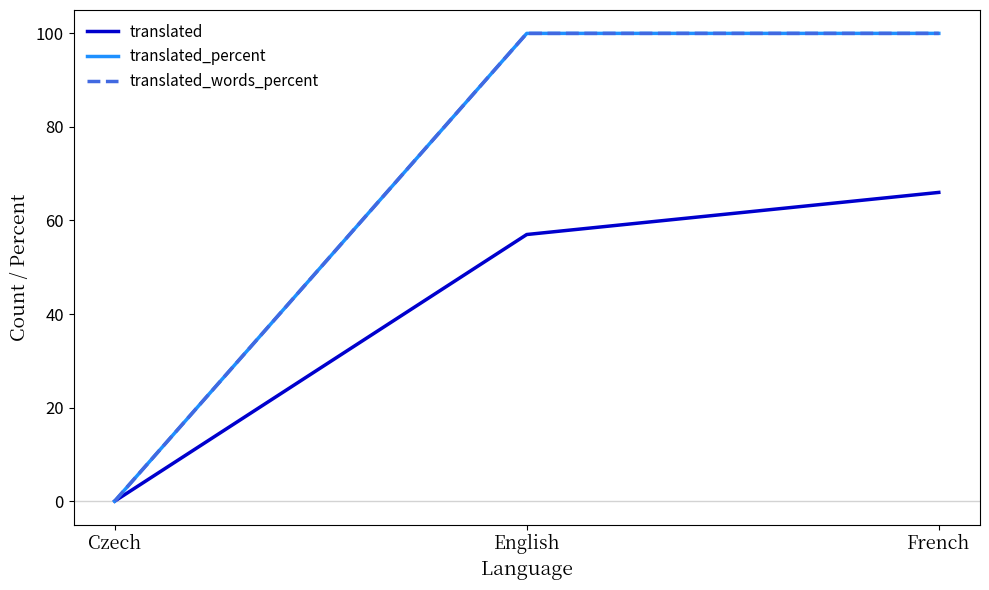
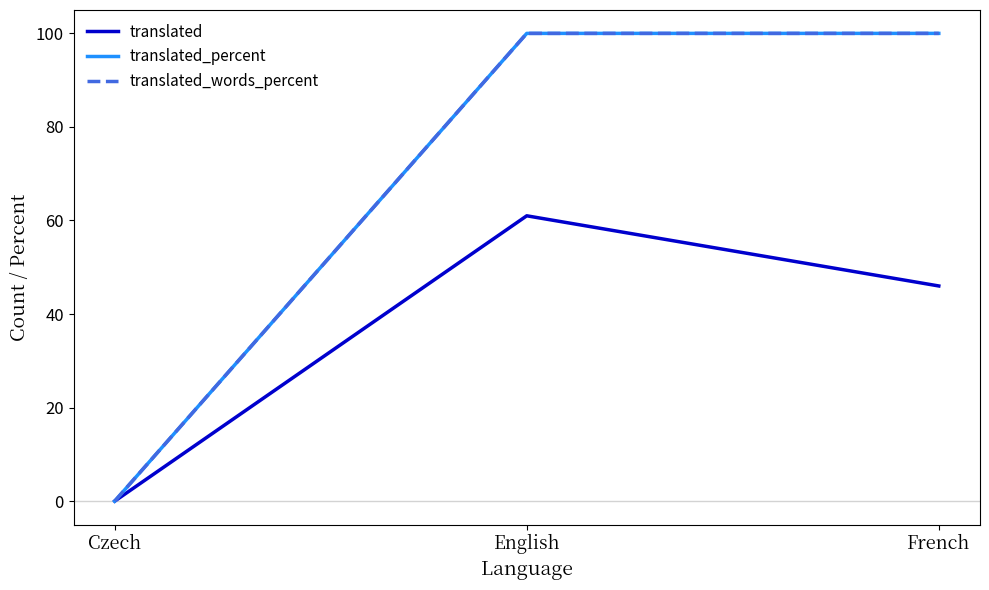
  {
    "translated": {
-     "English": 57,
-     "French": 66
+     "English": 61,
+     "French": 46
    },
    "translated_words_percent": {
      "English": 100,
      "French": 100
    }
  }
